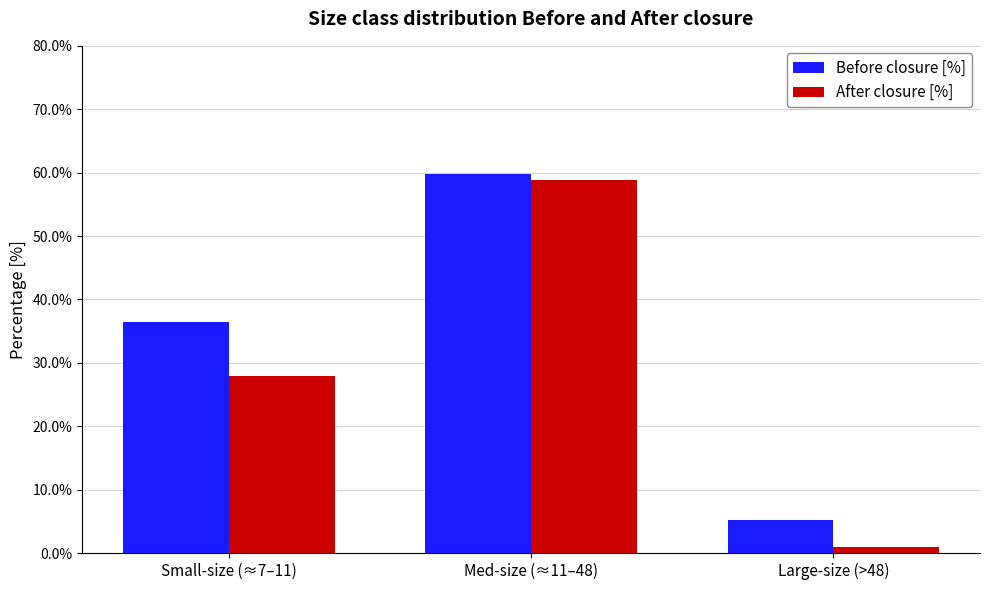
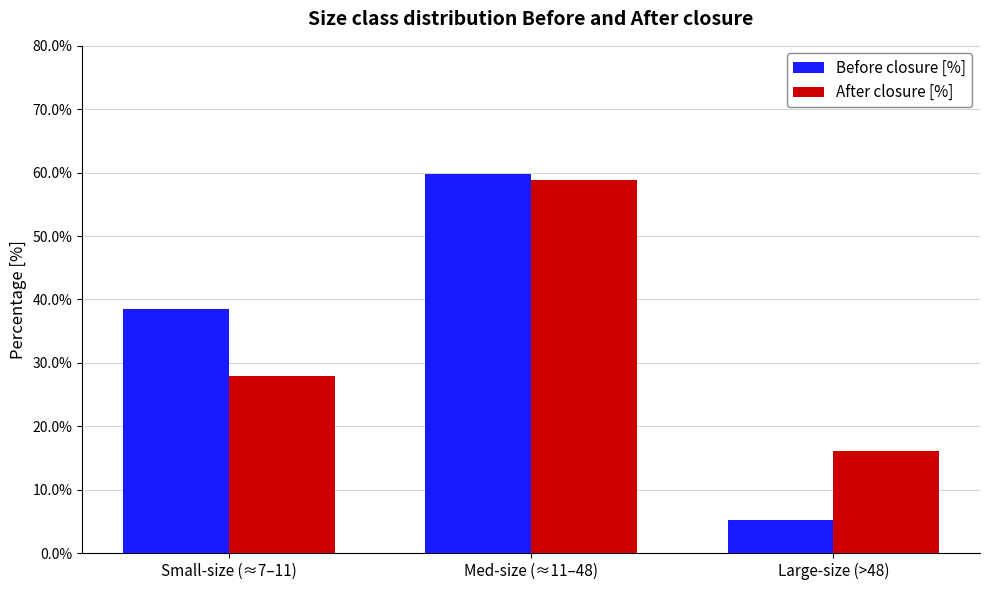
  {
    "Before closure [%]": {
-     "Small-size (≈7–11)": "36%",
+     "Small-size (≈7–11)": "39%",
      "Med-size (≈11–48)": "60%",
      "Large-size (>48)": "5%"
    },
    "After closure [%]": {
      "Small-size (≈7–11)": "28%",
      "Med-size (≈11–48)": "59%",
-     "Large-size (>48)": "1%"
+     "Large-size (>48)": "16%"
    }
  }
